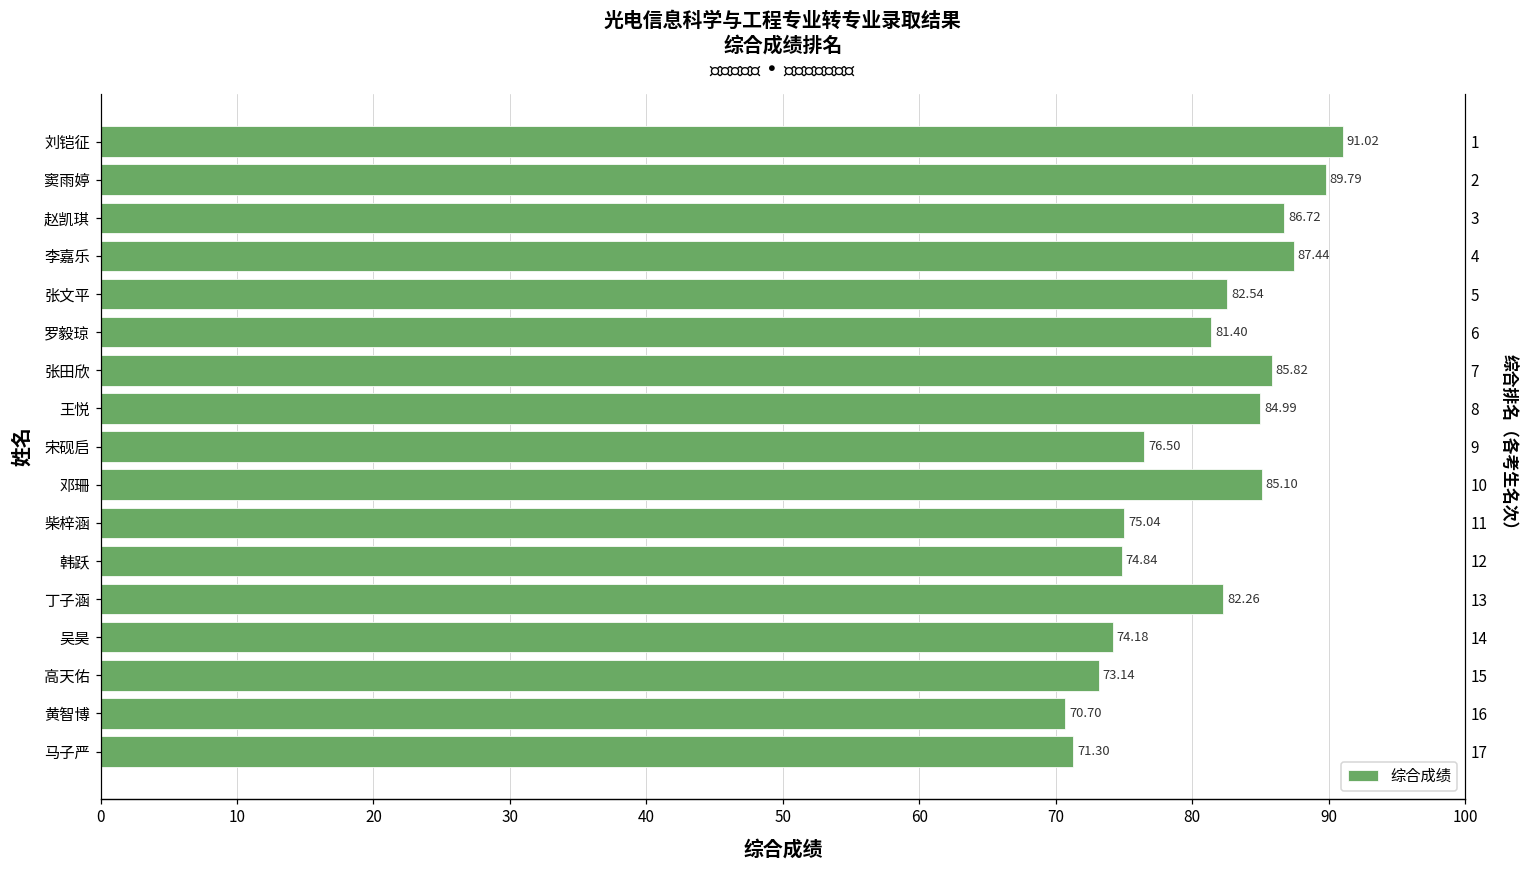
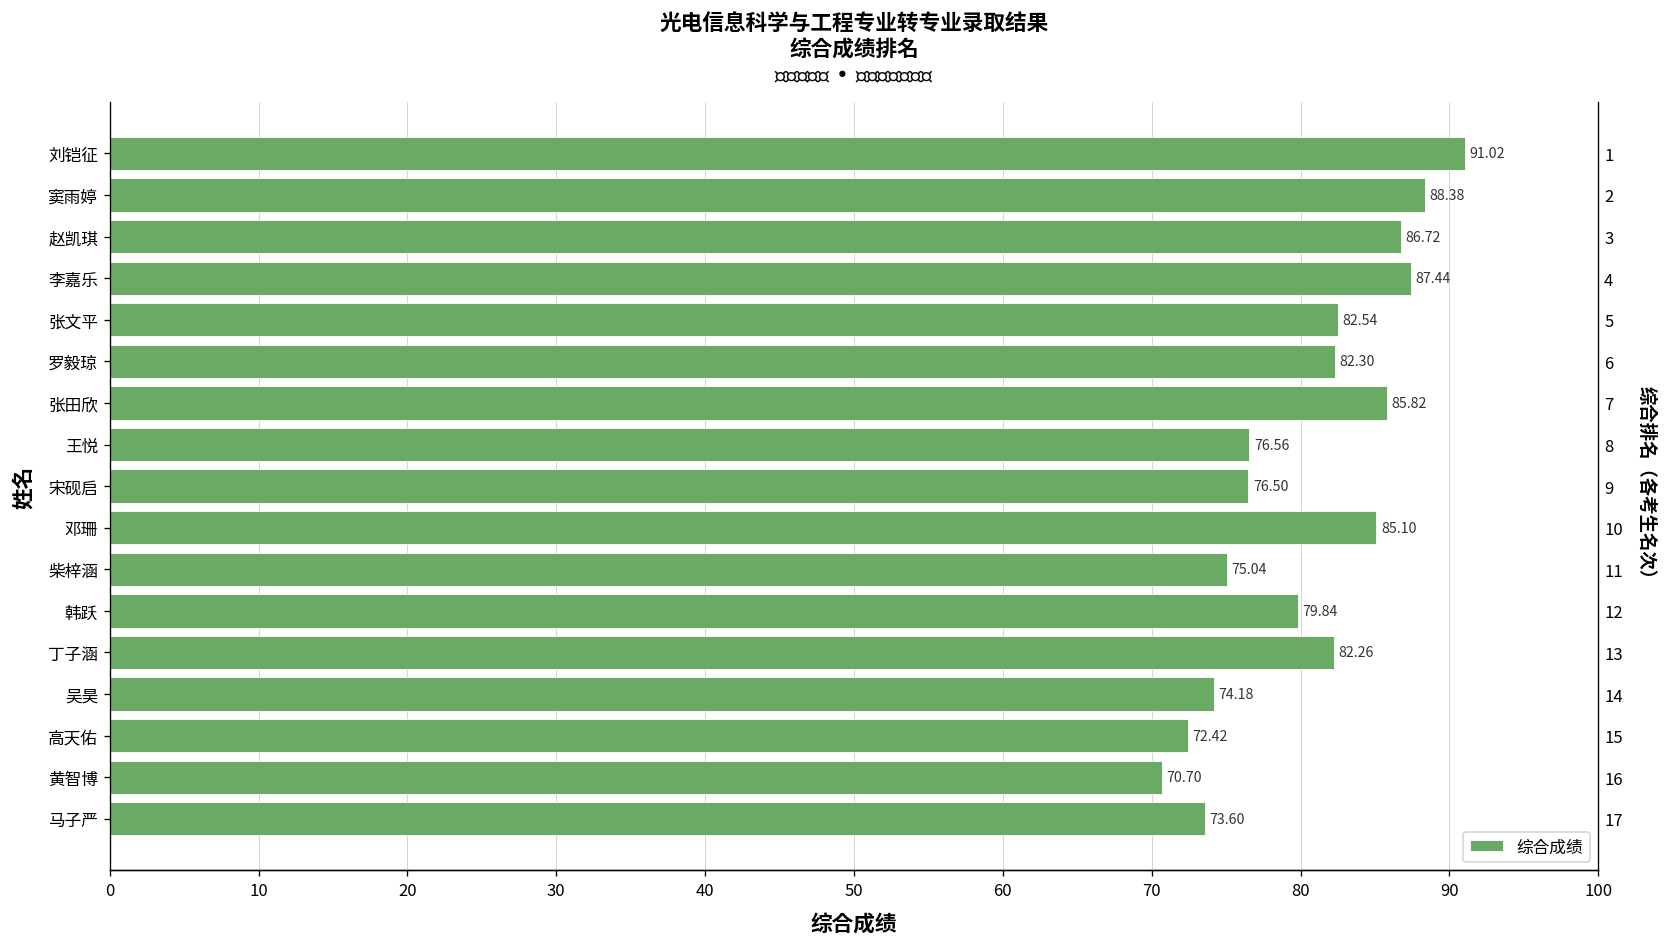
  {
    "刘铠征": 91.02,
-   "窦雨婷": 89.79,
+   "窦雨婷": 88.38,
    "赵凯琪": 86.72,
    "李嘉乐": 87.44,
    "张文平": 82.54,
-   "罗毅琼": 81.40,
+   "罗毅琼": 82.30,
    "张田欣": 85.82,
-   "王悦": 84.99,
+   "王悦": 76.56,
    "宋砚启": 76.50,
    "邓珊": 85.10,
    "柴梓涵": 75.04,
-   "韩跃": 74.84,
+   "韩跃": 79.84,
    "丁子涵": 82.26,
    "吴昊": 74.18,
-   "高天佑": 73.14,
+   "高天佑": 72.42,
    "黄智博": 70.70,
-   "马子严": 71.30
+   "马子严": 73.60
  }
